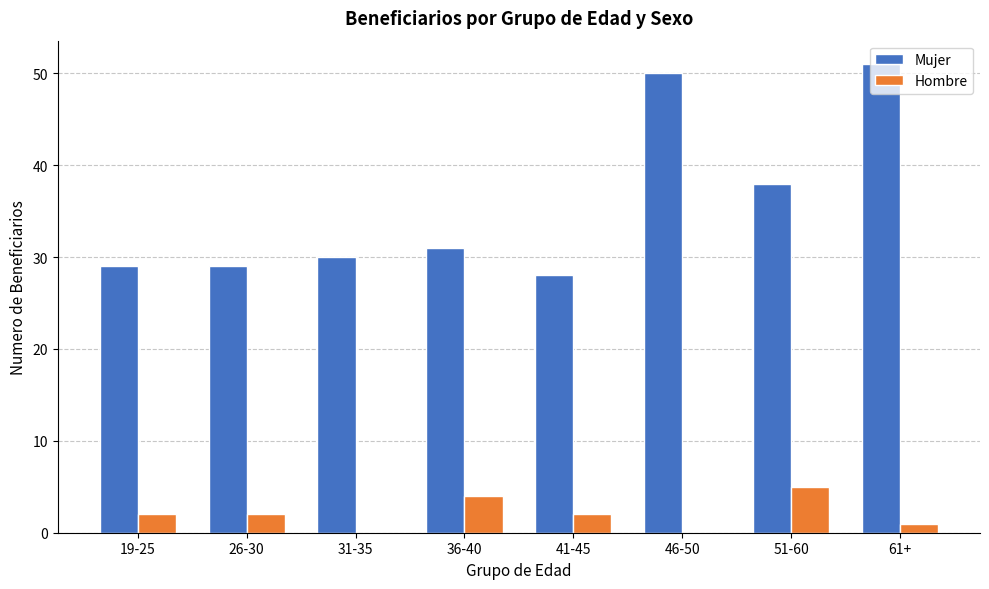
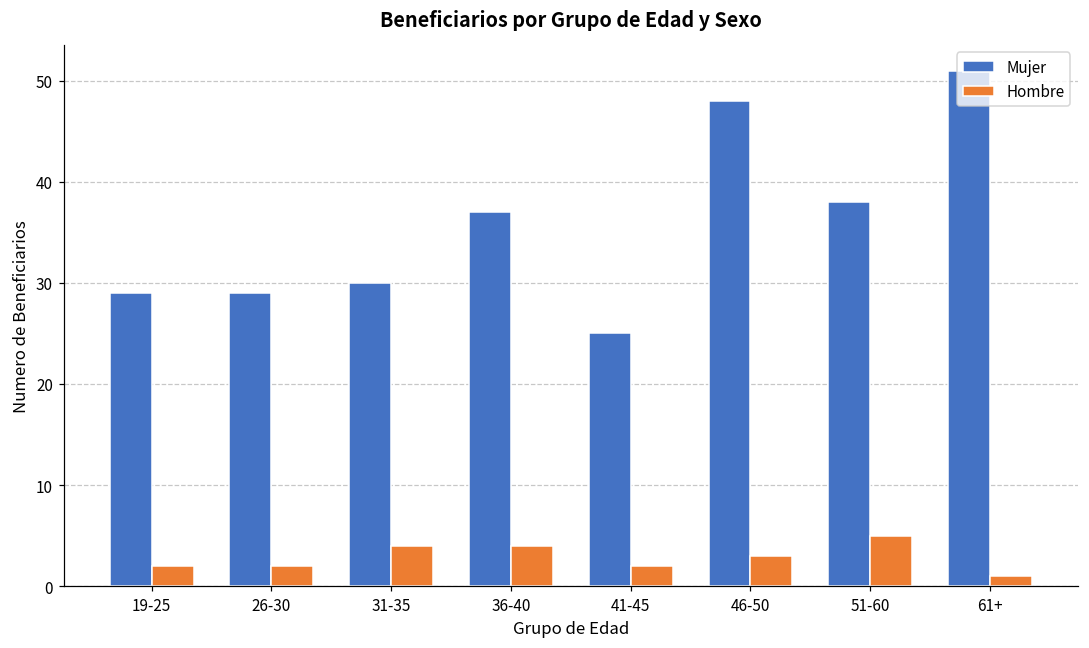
  {
    "Mujer": {
      "19-25": 29,
      "26-30": 29,
      "31-35": 30,
-     "36-40": 31,
-     "41-45": 28,
-     "46-50": 50,
+     "36-40": 37,
+     "41-45": 25,
+     "46-50": 48,
      "51-60": 38
    },
    "Hombre": {
      "19-25": 2,
      "26-30": 2,
-     "31-35": 0,
+     "31-35": 4,
      "36-40": 4,
      "41-45": 2,
-     "46-50": 0,
+     "46-50": 3,
      "51-60": 5,
      "61+": 1
    }
  }
